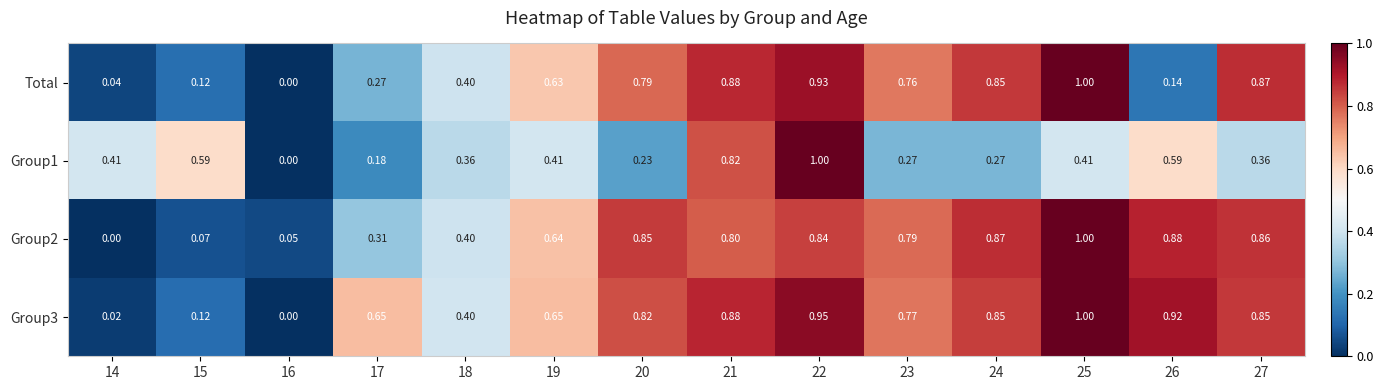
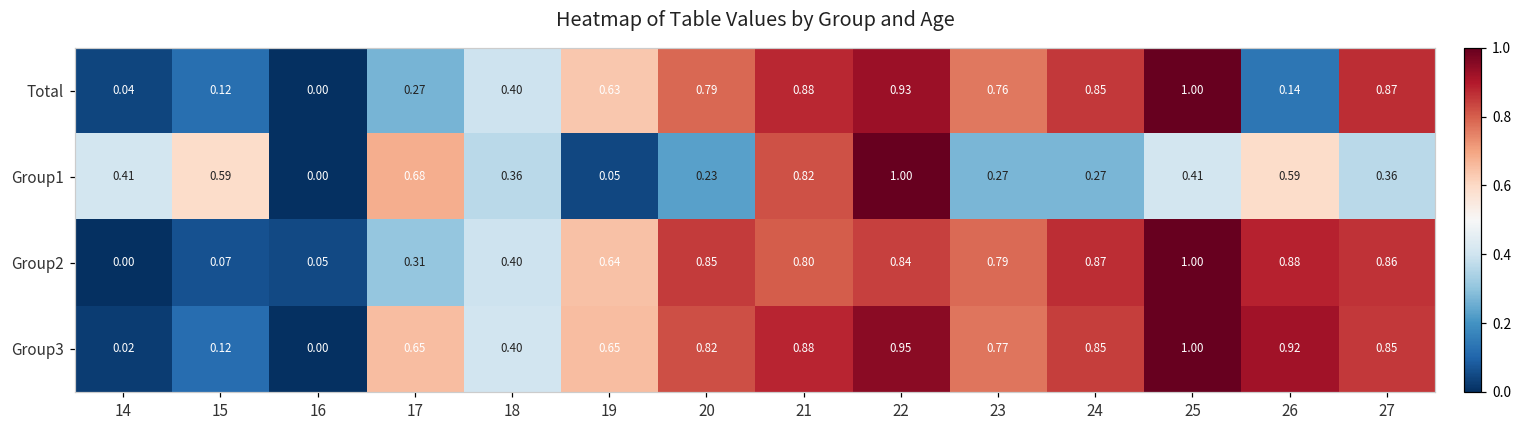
  {
    "Total": {
      "14": 0.04,
      "15": 0.12,
      "16": 0.00,
      "17": 0.27,
      "18": 0.40,
      "19": 0.63,
      "20": 0.79,
      "21": 0.88,
      "22": 0.93,
      "23": 0.76,
      "24": 0.85,
      "25": 1.00,
      "26": 0.14,
      "27": 0.87
    },
    "Group1": {
      "14": 0.41,
      "15": 0.59,
      "16": 0.00,
-     "17": 0.18,
+     "17": 0.68,
      "18": 0.36,
-     "19": 0.41,
+     "19": 0.05,
      "20": 0.23,
      "21": 0.82,
      "22": 1.00,
      "23": 0.27,
      "24": 0.27,
      "25": 0.41,
      "26": 0.59,
      "27": 0.36
    },
    "Group2": {
      "14": 0.00,
      "15": 0.07,
      "16": 0.05,
      "17": 0.31,
      "18": 0.40,
      "19": 0.64,
      "20": 0.85,
      "21": 0.80,
      "22": 0.84,
      "23": 0.79,
      "24": 0.87,
      "25": 1.00,
      "26": 0.88,
      "27": 0.86
    },
    "Group3": {
      "14": 0.02,
      "15": 0.12,
      "16": 0.00,
      "17": 0.65,
      "18": 0.40,
      "19": 0.65,
      "20": 0.82,
      "21": 0.88,
      "22": 0.95,
      "23": 0.77,
      "24": 0.85,
      "25": 1.00,
      "26": 0.92,
      "27": 0.85
    }
  }
